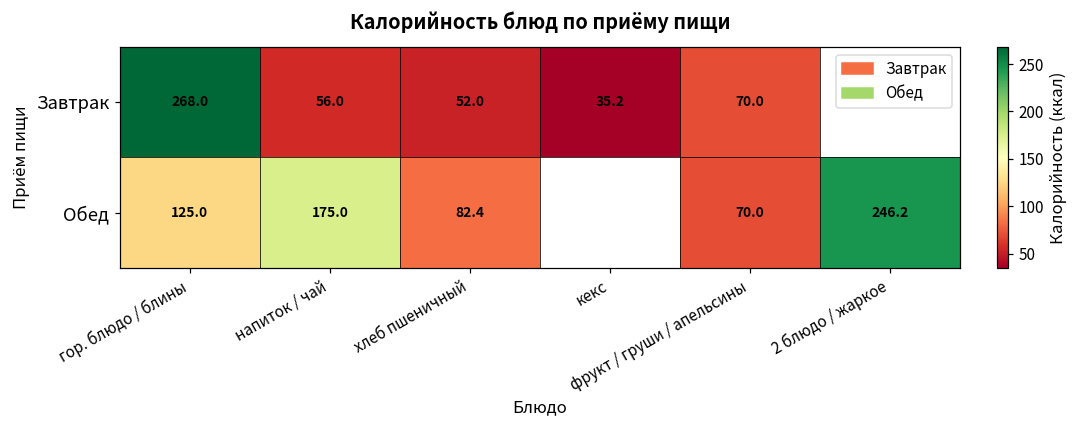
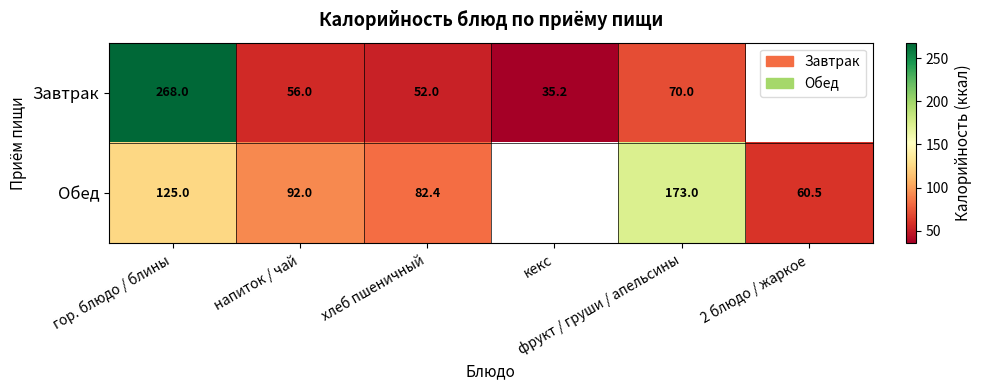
  {
    "Завтрак": {
      "гор. блюдо / блины": 268.0,
      "напиток / чай": 56.0,
      "хлеб пшеничный": 52.0,
      "кекс": 35.2,
      "фрукт / груши / апельсины": 70.0
    },
    "Обед": {
      "гор. блюдо / блины": 125.0,
-     "напиток / чай": 175.0,
+     "напиток / чай": 92.0,
      "хлеб пшеничный": 82.4,
-     "фрукт / груши / апельсины": 70.0,
-     "2 блюдо / жаркое": 246.2
+     "фрукт / груши / апельсины": 173.0,
+     "2 блюдо / жаркое": 60.5
    }
  }
